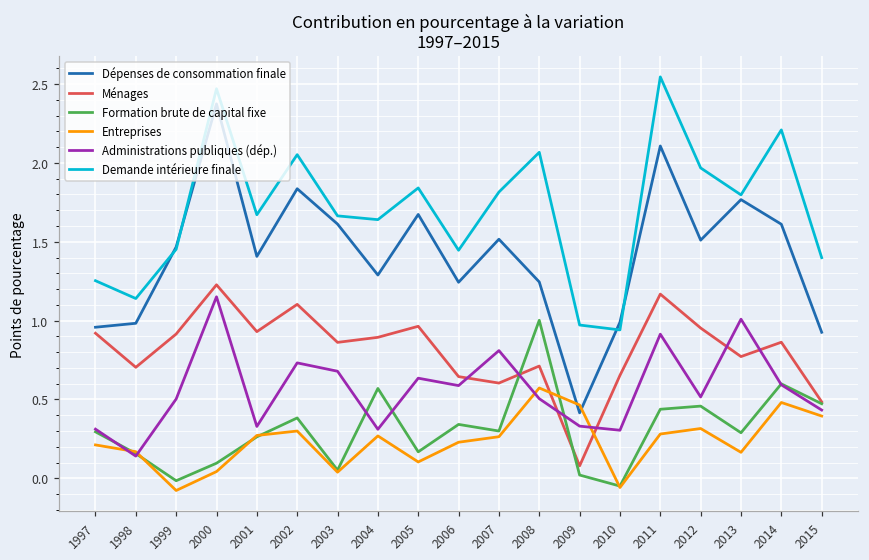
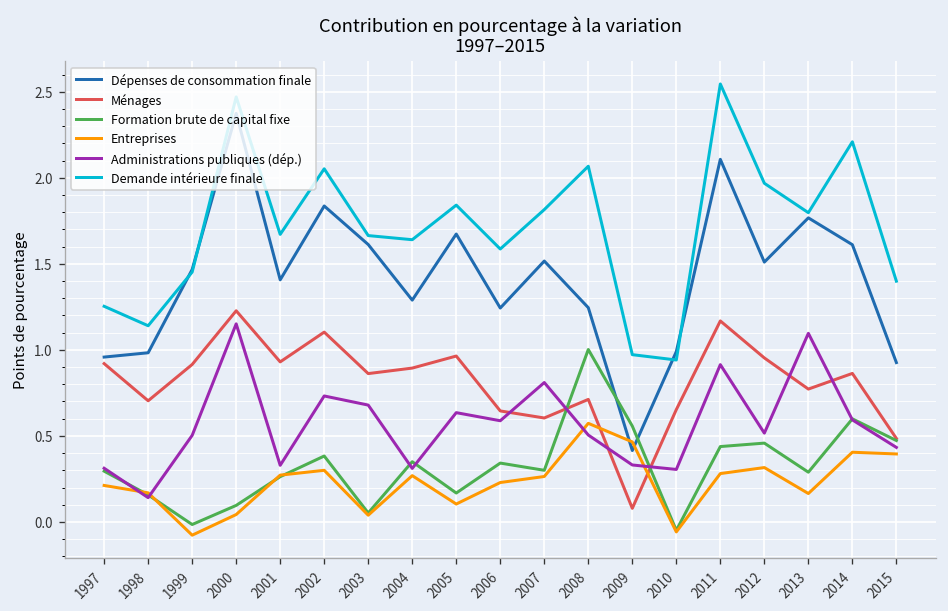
  {
    "Dépenses de consommation finale": {
      "1997": 0.96,
      "1998": 0.98,
      "2001": 1.41,
      "2002": 1.84,
      "2003": 1.61,
      "2004": 1.29,
      "2005": 1.67,
      "2006": 1.24,
      "2007": 1.52,
      "2008": 1.25,
      "2009": 0.42,
      "2010": 0.99,
      "2011": 2.11,
      "2012": 1.51,
      "2013": 1.77,
      "2014": 1.61,
      "2015": 0.93
    },
    "Ménages": {
      "1997": 0.92,
      "1998": 0.70,
      "1999": 0.92,
      "2000": 1.23,
      "2001": 0.93,
      "2002": 1.10,
      "2003": 0.86,
      "2004": 0.89,
      "2005": 0.96,
      "2006": 0.65,
      "2007": 0.60,
      "2008": 0.71,
      "2009": 0.08,
      "2010": 0.65,
      "2011": 1.17,
      "2012": 0.95,
      "2013": 0.77,
      "2014": 0.86
    },
    "Formation brute de capital fixe": {
      "1999": -0.02,
      "2000": 0.10,
      "2002": 0.38,
-     "2004": 0.57,
+     "2004": 0.35,
      "2005": 0.17,
      "2006": 0.34,
      "2007": 0.30,
      "2008": 1.00,
-     "2009": 0.02,
+     "2009": 0.56,
      "2011": 0.44,
      "2012": 0.46,
      "2013": 0.29
    },
    "Entreprises": {
      "1997": 0.21,
      "1999": -0.08,
      "2000": 0.04,
      "2002": 0.30,
      "2004": 0.27,
      "2005": 0.10,
      "2006": 0.23,
      "2007": 0.26,
      "2008": 0.57,
      "2009": 0.47,
      "2011": 0.28,
      "2012": 0.32,
      "2013": 0.17,
-     "2014": 0.48,
+     "2014": 0.41,
      "2015": 0.40
    },
    "Administrations publiques (dép.)": {
      "1999": 0.50,
      "2000": 1.15,
      "2001": 0.33,
      "2002": 0.73,
      "2003": 0.68,
      "2004": 0.31,
      "2005": 0.64,
      "2006": 0.59,
      "2007": 0.81,
      "2008": 0.51,
      "2009": 0.33,
      "2010": 0.31,
      "2011": 0.91,
      "2012": 0.52,
-     "2013": 1.01,
+     "2013": 1.10,
      "2015": 0.43
    },
    "Demande intérieure finale": {
      "1997": 1.25,
      "1998": 1.14,
      "2001": 1.67,
      "2002": 2.05,
      "2003": 1.66,
      "2004": 1.64,
      "2005": 1.84,
-     "2006": 1.45,
+     "2006": 1.59,
      "2007": 1.82,
      "2008": 2.07,
      "2009": 0.97,
      "2010": 0.94,
      "2011": 2.55,
      "2012": 1.97,
      "2013": 1.80,
      "2014": 2.21,
      "2015": 1.40
    }
  }
